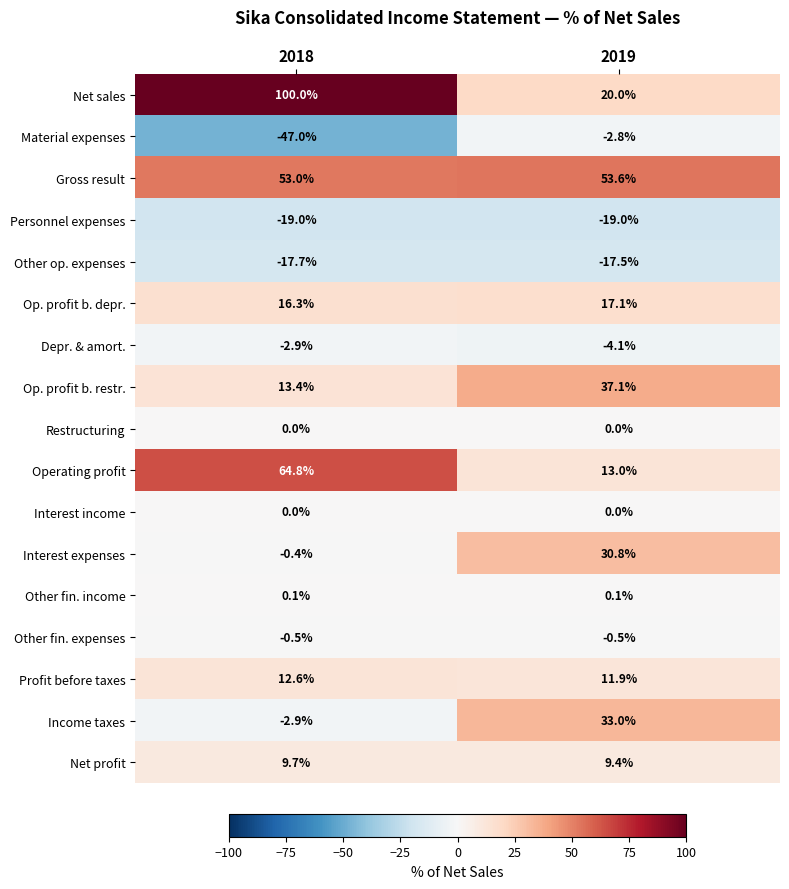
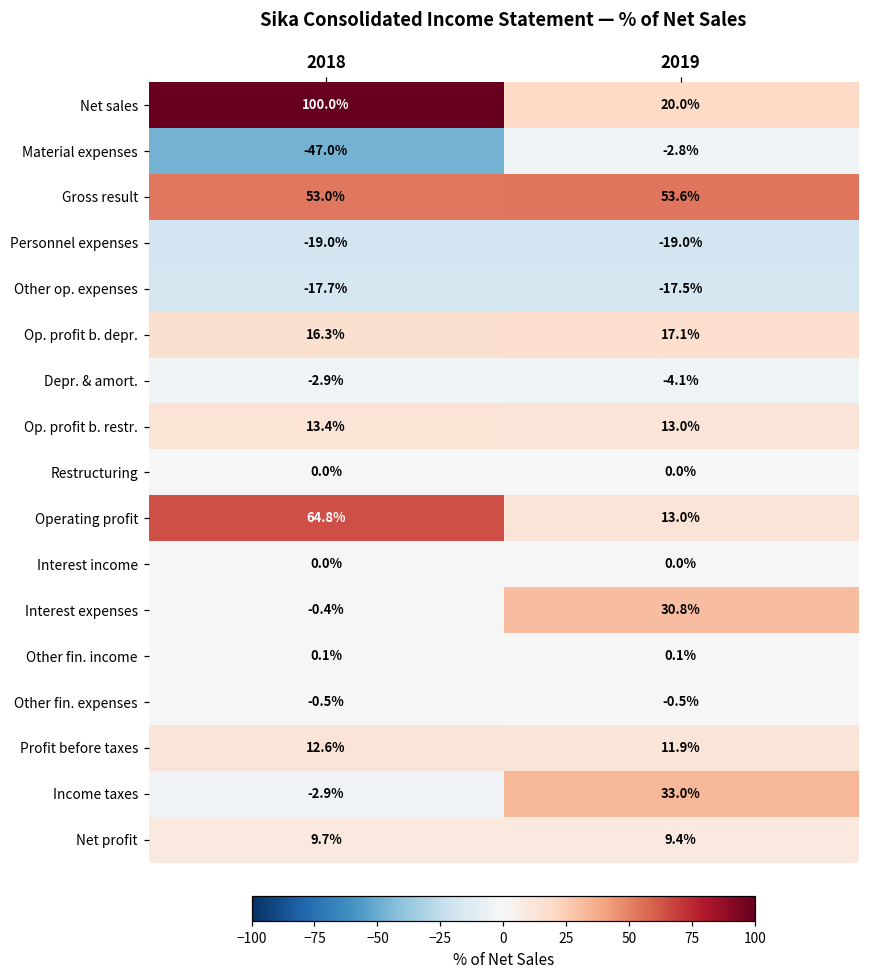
  {
    "Net sales": {
      "2018": "100.0%",
      "2019": "20.0%"
    },
    "Material expenses": {
      "2018": "-47.0%",
      "2019": "-2.8%"
    },
    "Gross result": {
      "2018": "53.0%",
      "2019": "53.6%"
    },
    "Personnel expenses": {
      "2018": "-19.0%",
      "2019": "-19.0%"
    },
    "Other op. expenses": {
      "2018": "-17.7%",
      "2019": "-17.5%"
    },
    "Op. profit b. depr.": {
      "2018": "16.3%",
      "2019": "17.1%"
    },
    "Depr. & amort.": {
      "2018": "-2.9%",
      "2019": "-4.1%"
    },
    "Op. profit b. restr.": {
      "2018": "13.4%",
-     "2019": "37.1%"
+     "2019": "13.0%"
    },
    "Restructuring": {
      "2018": "0.0%",
      "2019": "0.0%"
    },
    "Operating profit": {
      "2018": "64.8%",
      "2019": "13.0%"
    },
    "Interest income": {
      "2018": "0.0%",
      "2019": "0.0%"
    },
    "Interest expenses": {
      "2018": "-0.4%",
      "2019": "30.8%"
    },
    "Other fin. income": {
      "2018": "0.1%",
      "2019": "0.1%"
    },
    "Other fin. expenses": {
      "2018": "-0.5%",
      "2019": "-0.5%"
    },
    "Profit before taxes": {
      "2018": "12.6%",
      "2019": "11.9%"
    },
    "Income taxes": {
      "2018": "-2.9%",
      "2019": "33.0%"
    },
    "Net profit": {
      "2018": "9.7%",
      "2019": "9.4%"
    }
  }
